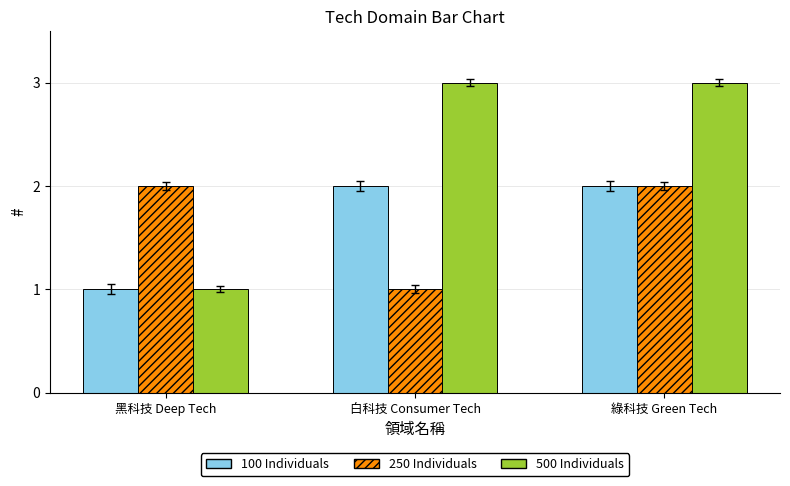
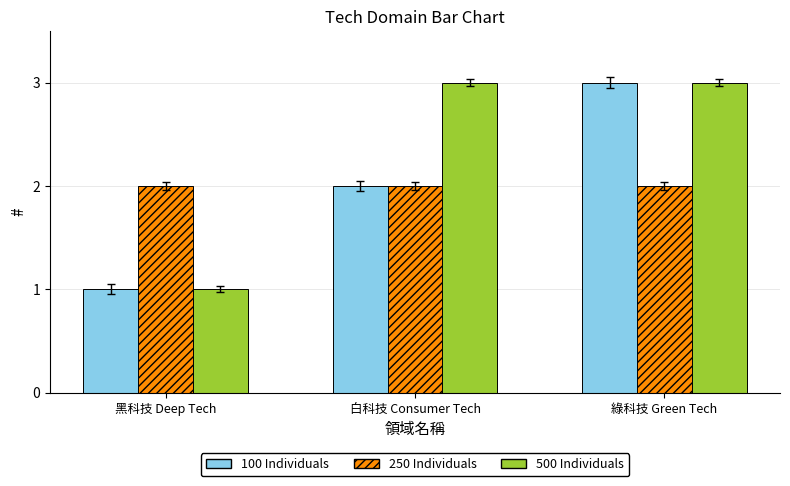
  {
    "100 Individuals": {
      "黑科技 Deep Tech": 1,
      "白科技 Consumer Tech": 2,
-     "綠科技 Green Tech": 2
+     "綠科技 Green Tech": 3
    },
    "250 Individuals": {
      "黑科技 Deep Tech": 2,
-     "白科技 Consumer Tech": 1,
+     "白科技 Consumer Tech": 2,
      "綠科技 Green Tech": 2
    },
    "500 Individuals": {
      "黑科技 Deep Tech": 1,
      "白科技 Consumer Tech": 3,
      "綠科技 Green Tech": 3
    }
  }
